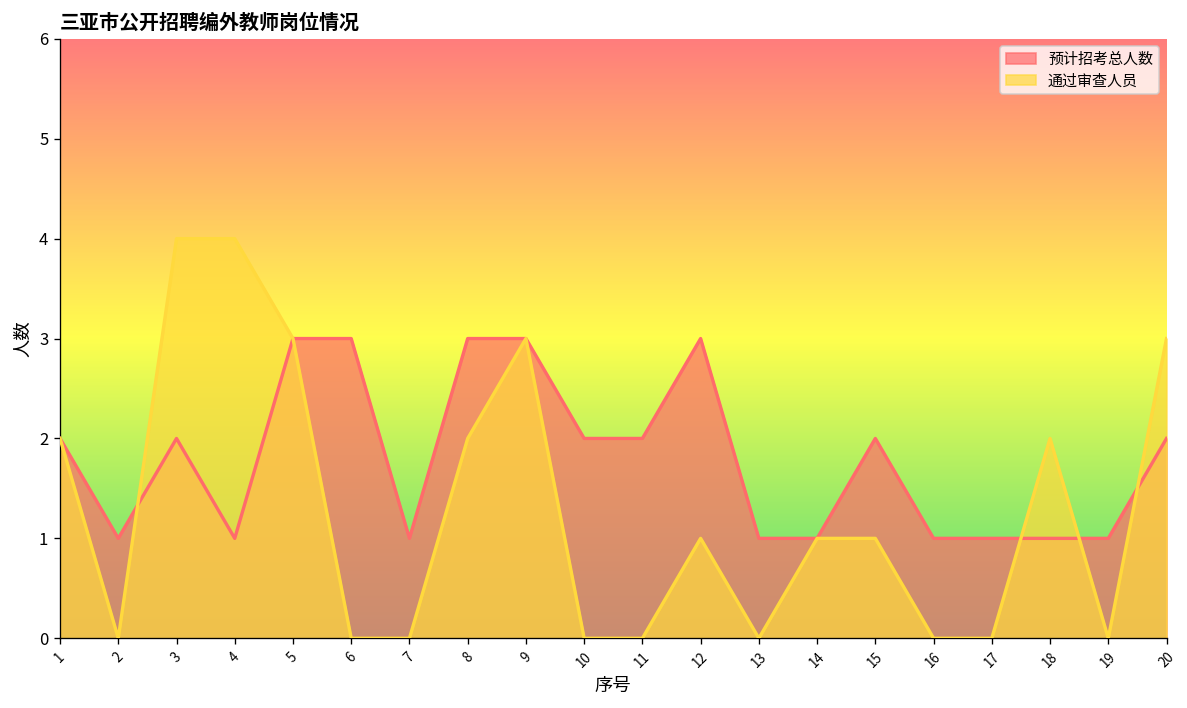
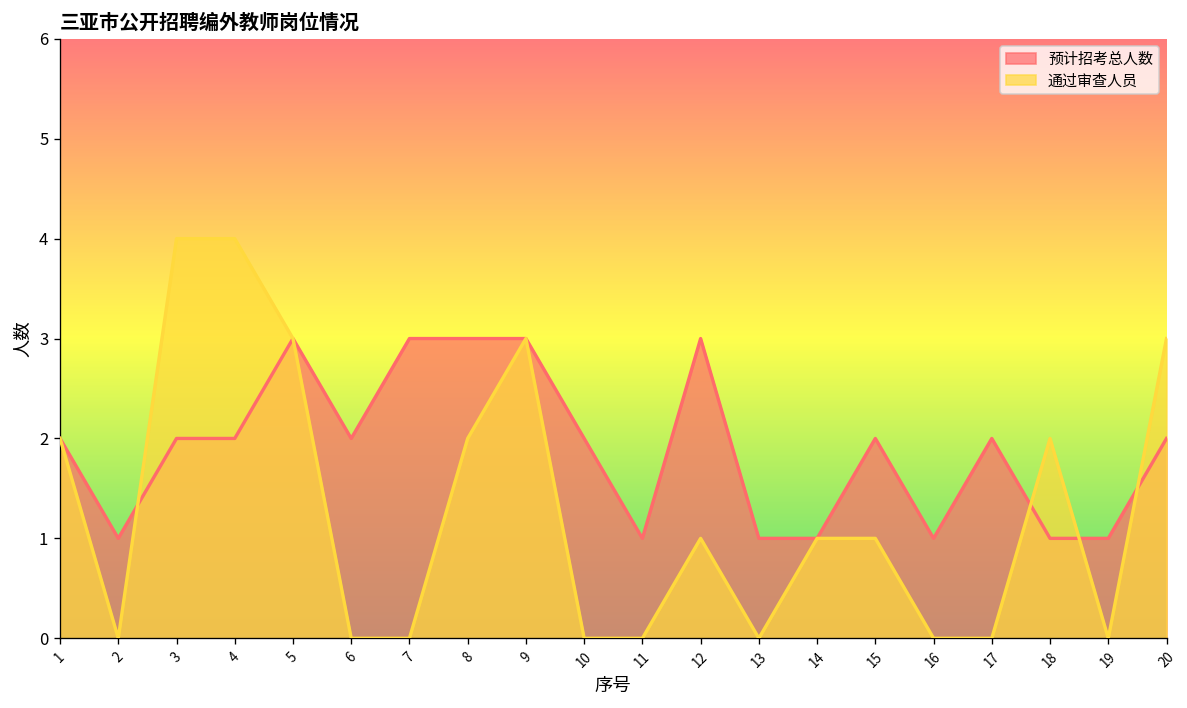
  {
    "预计招考总人数": {
      "2": 1,
      "3": 2,
-     "4": 1,
-     "6": 3,
-     "7": 1,
+     "4": 2,
+     "6": 2,
+     "7": 3,
      "8": 3,
      "10": 2,
-     "11": 2,
+     "11": 1,
      "12": 3,
      "13": 1,
      "15": 2,
      "16": 1,
-     "17": 1,
+     "17": 2,
      "18": 1,
      "19": 1,
      "20": 2
    },
    "通过审查人员": {
      "2": 0,
      "3": 4,
      "4": 4,
      "6": 0,
      "7": 0,
      "8": 2,
      "10": 0,
      "11": 0,
      "12": 1,
      "13": 0,
      "15": 1,
      "16": 0,
      "17": 0,
      "18": 2,
      "19": 0,
      "20": 3
    }
  }
